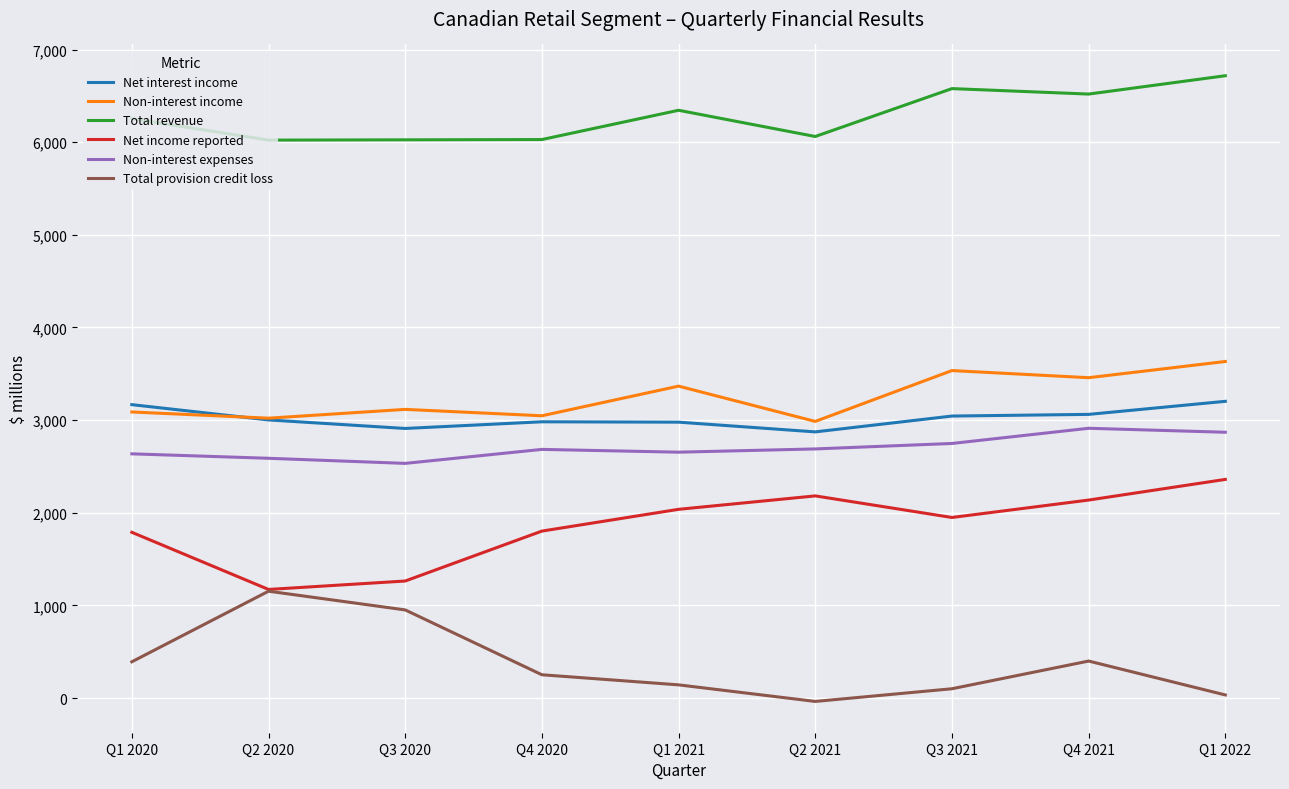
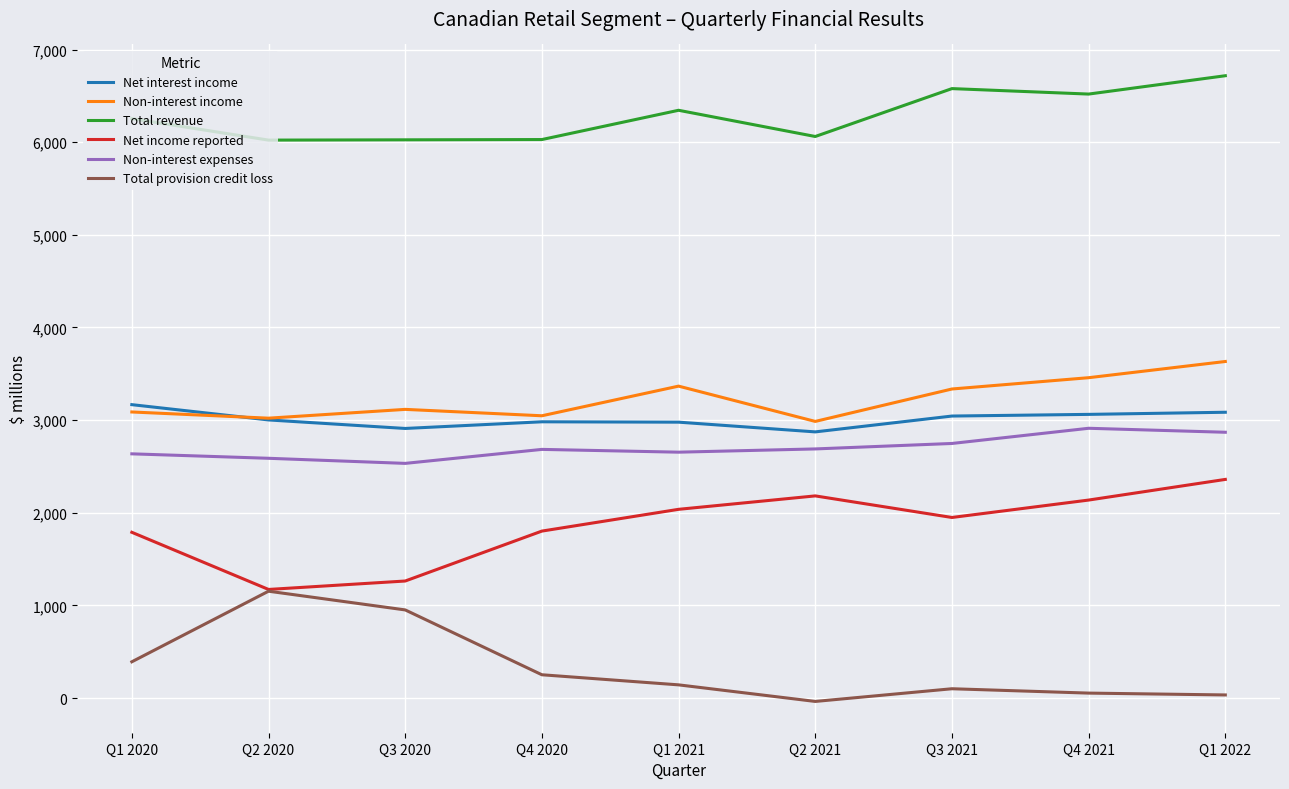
  {
    "Net interest income": {
      "Q1 2020": "3,200",
      "Q3 2020": "2,900",
      "Q4 2020": "3,000",
      "Q1 2021": "3,000",
      "Q2 2021": "2,900",
      "Q3 2021": "3,000",
      "Q4 2021": "3,100",
-     "Q1 2022": "3,200"
+     "Q1 2022": "3,100"
    },
    "Non-interest income": {
      "Q1 2020": "3,100",
      "Q3 2020": "3,100",
      "Q4 2020": "3,000",
      "Q1 2021": "3,400",
      "Q2 2021": "3,000",
-     "Q3 2021": "3,500",
+     "Q3 2021": "3,300",
      "Q4 2021": "3,500",
      "Q1 2022": "3,600"
    },
    "Total revenue": {
      "Q3 2020": "6,000",
      "Q4 2020": "6,000",
      "Q1 2021": "6,300",
      "Q2 2021": "6,100",
      "Q3 2021": "6,600",
      "Q4 2021": "6,500",
      "Q1 2022": "6,700"
    },
    "Net income reported": {
      "Q1 2020": "1,800",
      "Q3 2020": "1,300",
      "Q4 2020": "1,800",
      "Q1 2021": "2,000",
      "Q2 2021": "2,200",
      "Q3 2021": "1,900",
      "Q4 2021": "2,100",
      "Q1 2022": "2,400"
    },
    "Non-interest expenses": {
      "Q1 2020": "2,600",
      "Q2 2020": "2,600",
      "Q3 2020": "2,500",
      "Q4 2020": "2,700",
      "Q1 2021": "2,700",
      "Q2 2021": "2,700",
      "Q3 2021": "2,700",
      "Q4 2021": "2,900",
      "Q1 2022": "2,900"
    },
    "Total provision credit loss": {
      "Q1 2020": "400",
      "Q3 2020": "1,000",
      "Q4 2020": "300",
      "Q1 2021": "100",
      "Q2 2021": "0",
      "Q3 2021": "100",
-     "Q4 2021": "400",
+     "Q4 2021": "100",
      "Q1 2022": "0"
    }
  }
